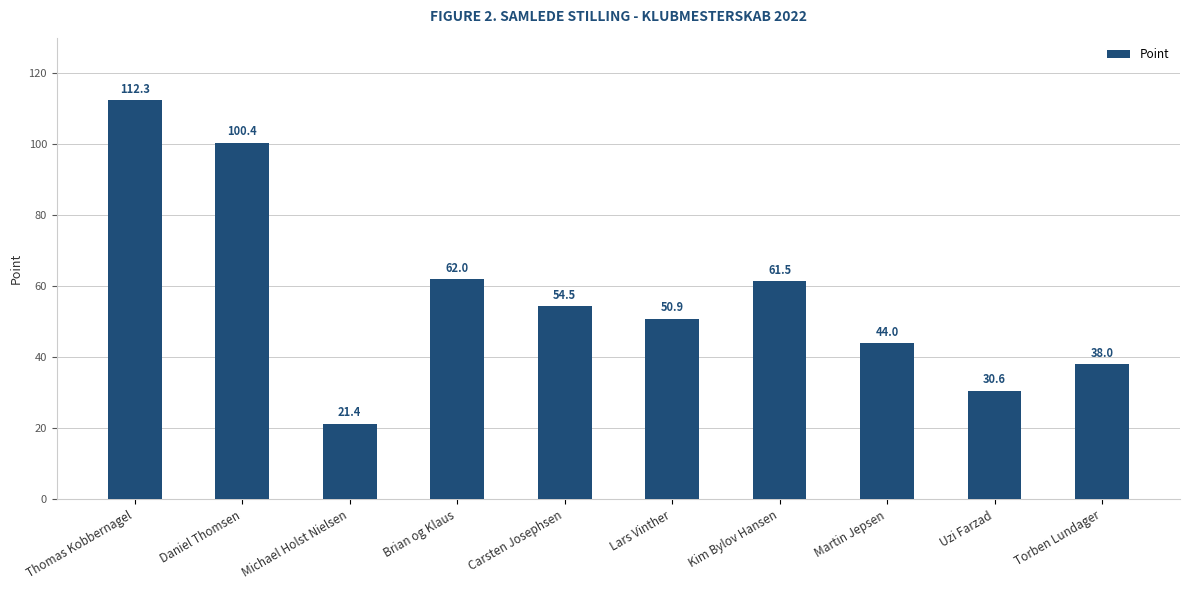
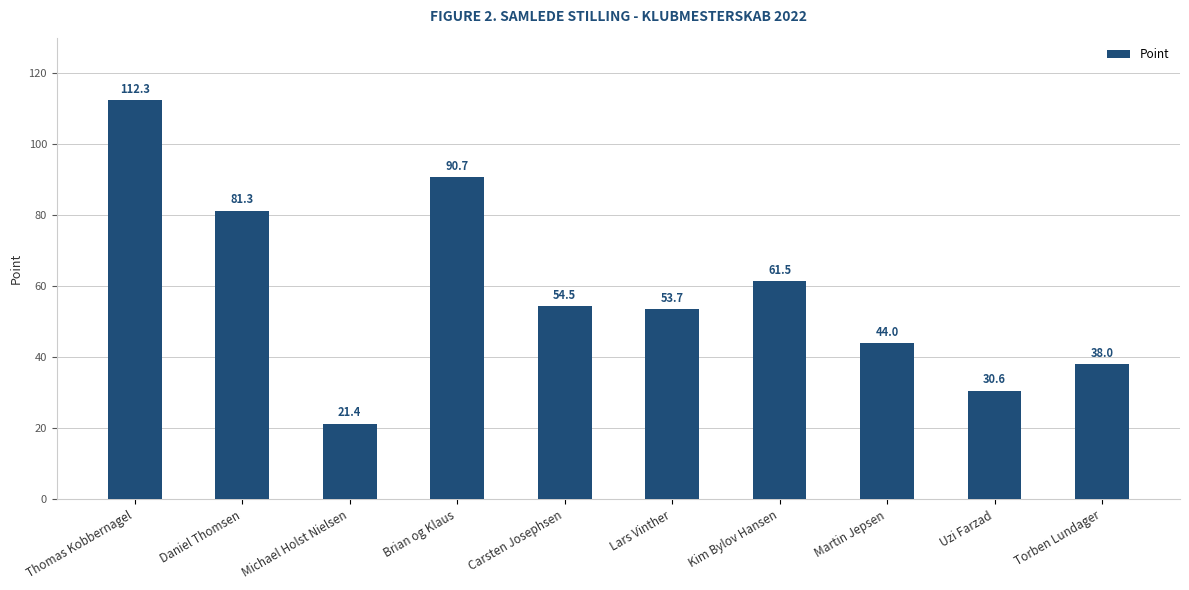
  {
    "Thomas Kobbernagel": 112.3,
-   "Daniel Thomsen": 100.4,
+   "Daniel Thomsen": 81.3,
    "Michael Holst Nielsen": 21.4,
-   "Brian og Klaus": 62.0,
+   "Brian og Klaus": 90.7,
    "Carsten Josephsen": 54.5,
-   "Lars Vinther": 50.9,
+   "Lars Vinther": 53.7,
    "Kim Bylov Hansen": 61.5,
    "Martin Jepsen": 44.0,
    "Uzi Farzad": 30.6,
    "Torben Lundager": 38.0
  }
